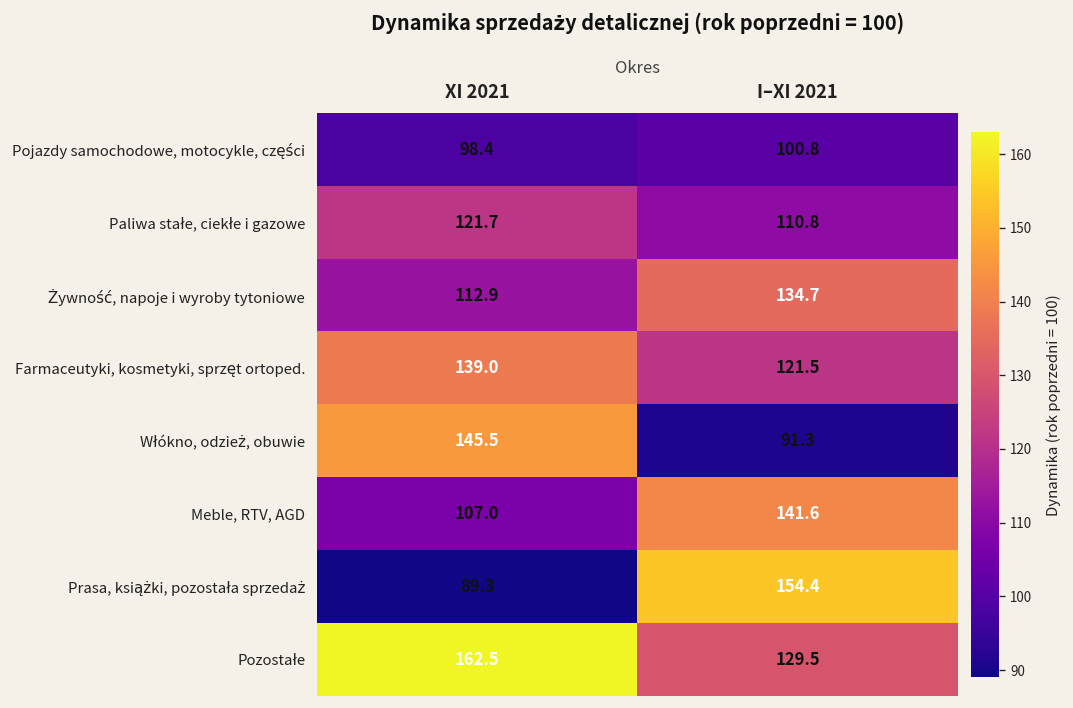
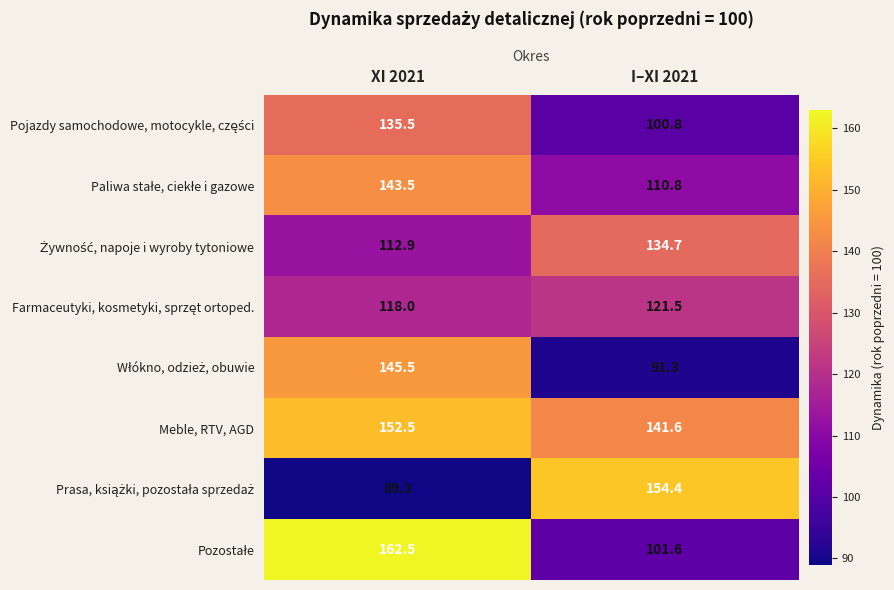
  {
    "Pojazdy samochodowe, motocykle, części": {
-     "XI 2021": 98.4,
+     "XI 2021": 135.5,
      "I–XI 2021": 100.8
    },
    "Paliwa stałe, ciekłe i gazowe": {
-     "XI 2021": 121.7,
+     "XI 2021": 143.5,
      "I–XI 2021": 110.8
    },
    "Żywność, napoje i wyroby tytoniowe": {
      "XI 2021": 112.9,
      "I–XI 2021": 134.7
    },
    "Farmaceutyki, kosmetyki, sprzęt ortoped.": {
-     "XI 2021": 139.0,
+     "XI 2021": 118.0,
      "I–XI 2021": 121.5
    },
    "Włókno, odzież, obuwie": {
      "XI 2021": 145.5,
      "I–XI 2021": 91.3
    },
    "Meble, RTV, AGD": {
-     "XI 2021": 107.0,
+     "XI 2021": 152.5,
      "I–XI 2021": 141.6
    },
    "Prasa, książki, pozostała sprzedaż": {
      "XI 2021": 89.3,
      "I–XI 2021": 154.4
    },
    "Pozostałe": {
      "XI 2021": 162.5,
-     "I–XI 2021": 129.5
+     "I–XI 2021": 101.6
    }
  }
